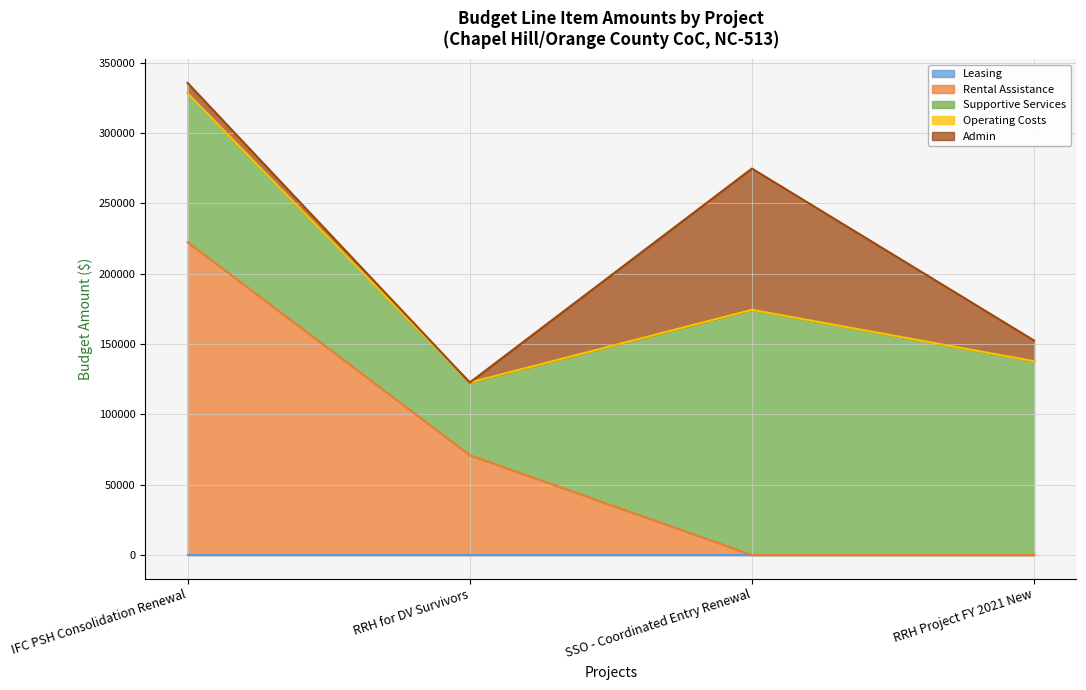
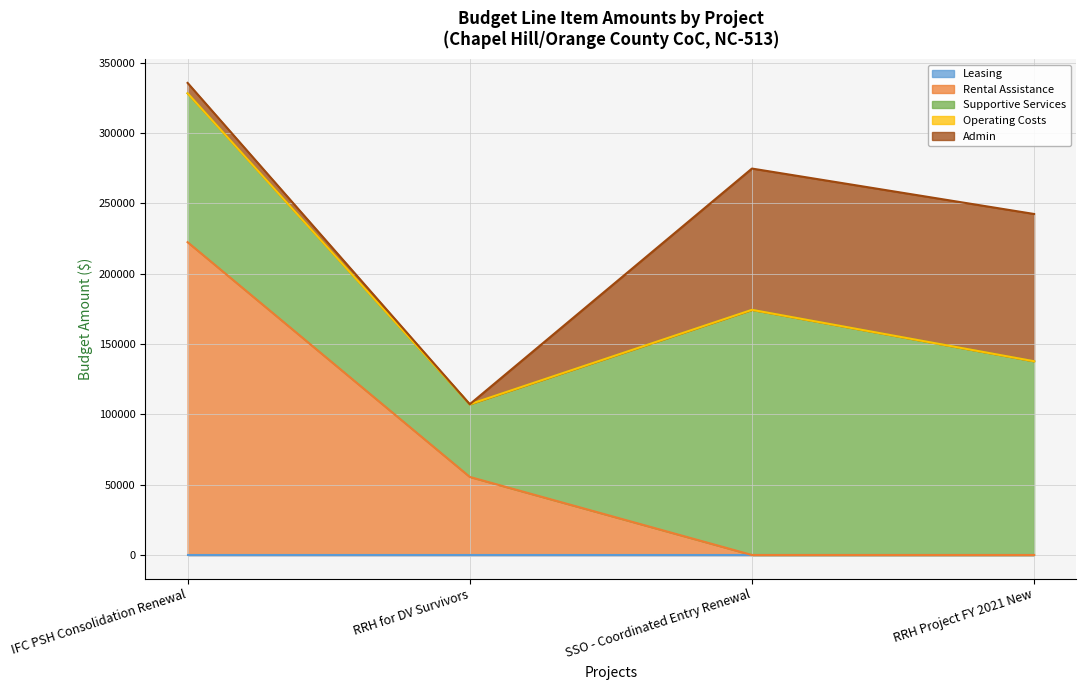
  {
    "Leasing": {
      "IFC PSH Consolidation Renewal": 0,
      "RRH for DV Survivors": 0
    },
    "Rental Assistance": {
      "IFC PSH Consolidation Renewal": 222000,
-     "RRH for DV Survivors": 71000
+     "RRH for DV Survivors": 56000
    },
    "Admin": {
      "IFC PSH Consolidation Renewal": 7000,
      "SSO - Coordinated Entry Renewal": 100000,
-     "RRH Project FY 2021 New": 15000
+     "RRH Project FY 2021 New": 105000
    }
  }
